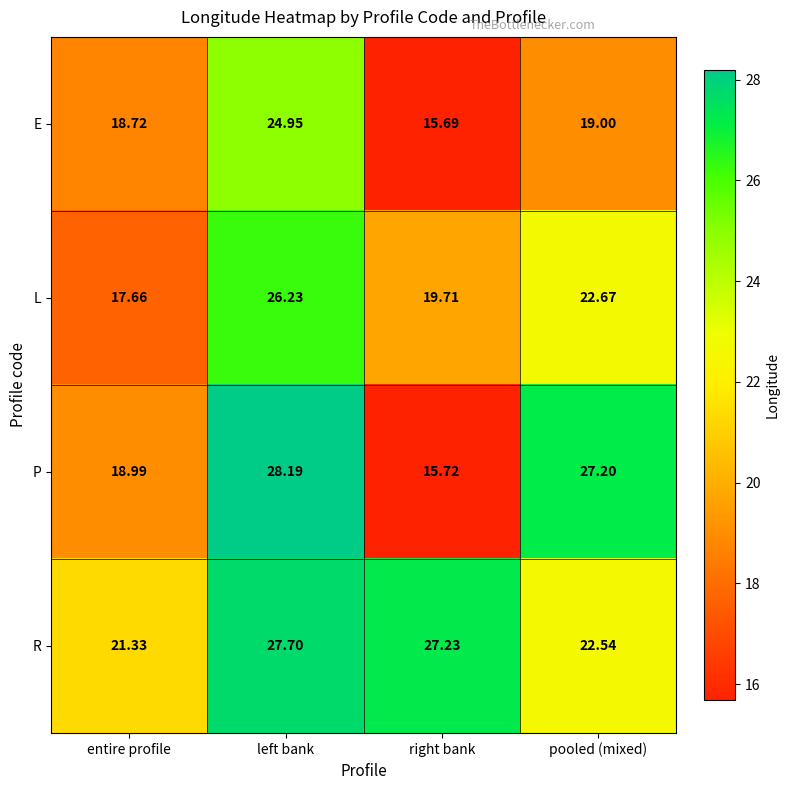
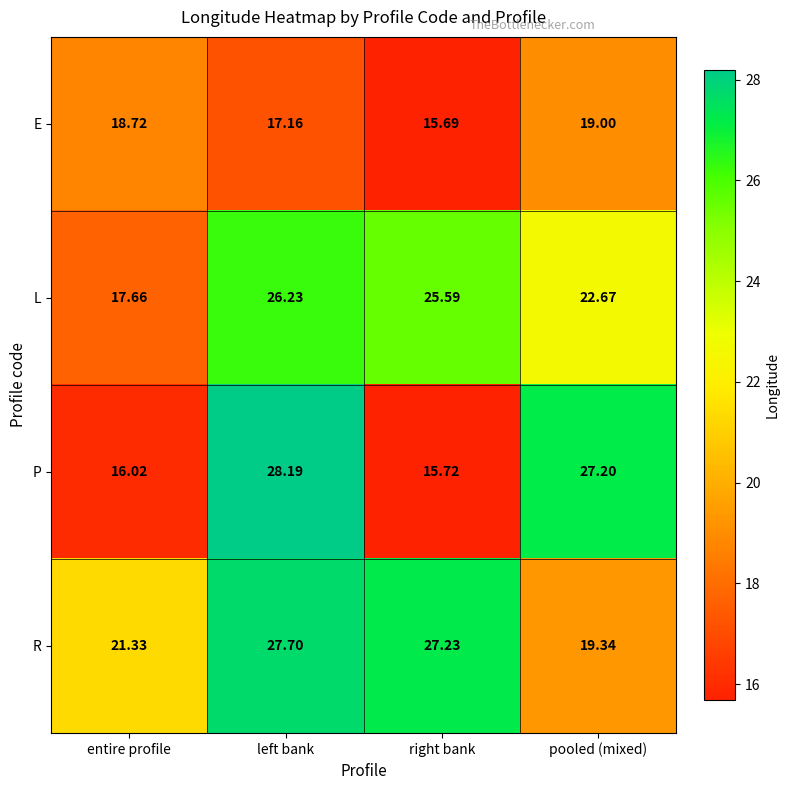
  {
    "E": {
      "entire profile": 18.72,
-     "left bank": 24.95,
+     "left bank": 17.16,
      "right bank": 15.69,
      "pooled (mixed)": 19.00
    },
    "L": {
      "entire profile": 17.66,
      "left bank": 26.23,
-     "right bank": 19.71,
+     "right bank": 25.59,
      "pooled (mixed)": 22.67
    },
    "P": {
-     "entire profile": 18.99,
+     "entire profile": 16.02,
      "left bank": 28.19,
      "right bank": 15.72,
      "pooled (mixed)": 27.20
    },
    "R": {
      "entire profile": 21.33,
      "left bank": 27.70,
      "right bank": 27.23,
-     "pooled (mixed)": 22.54
+     "pooled (mixed)": 19.34
    }
  }
